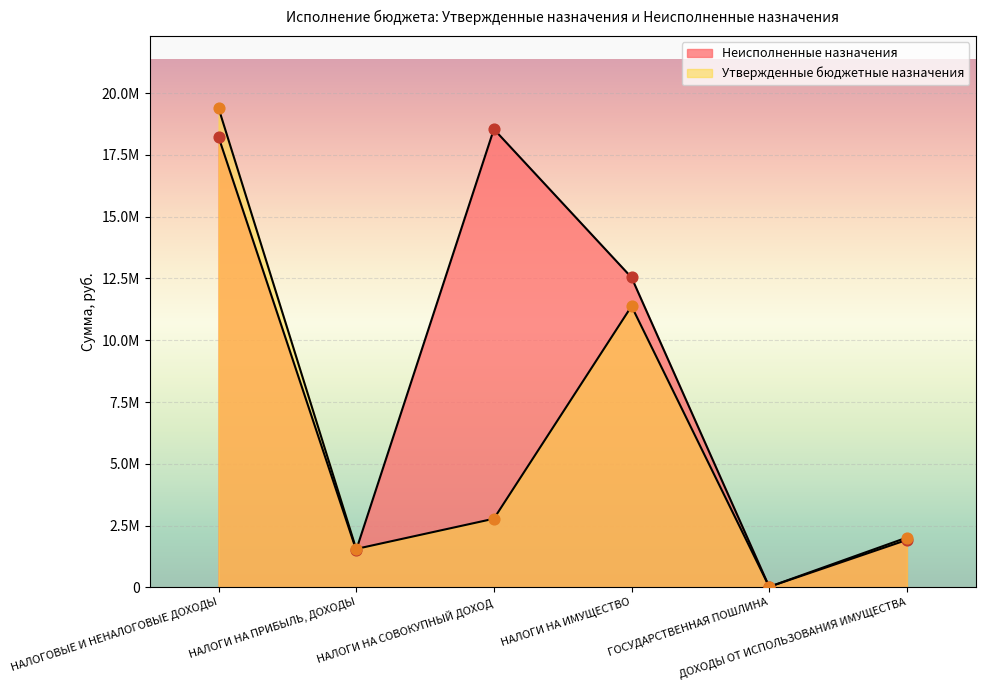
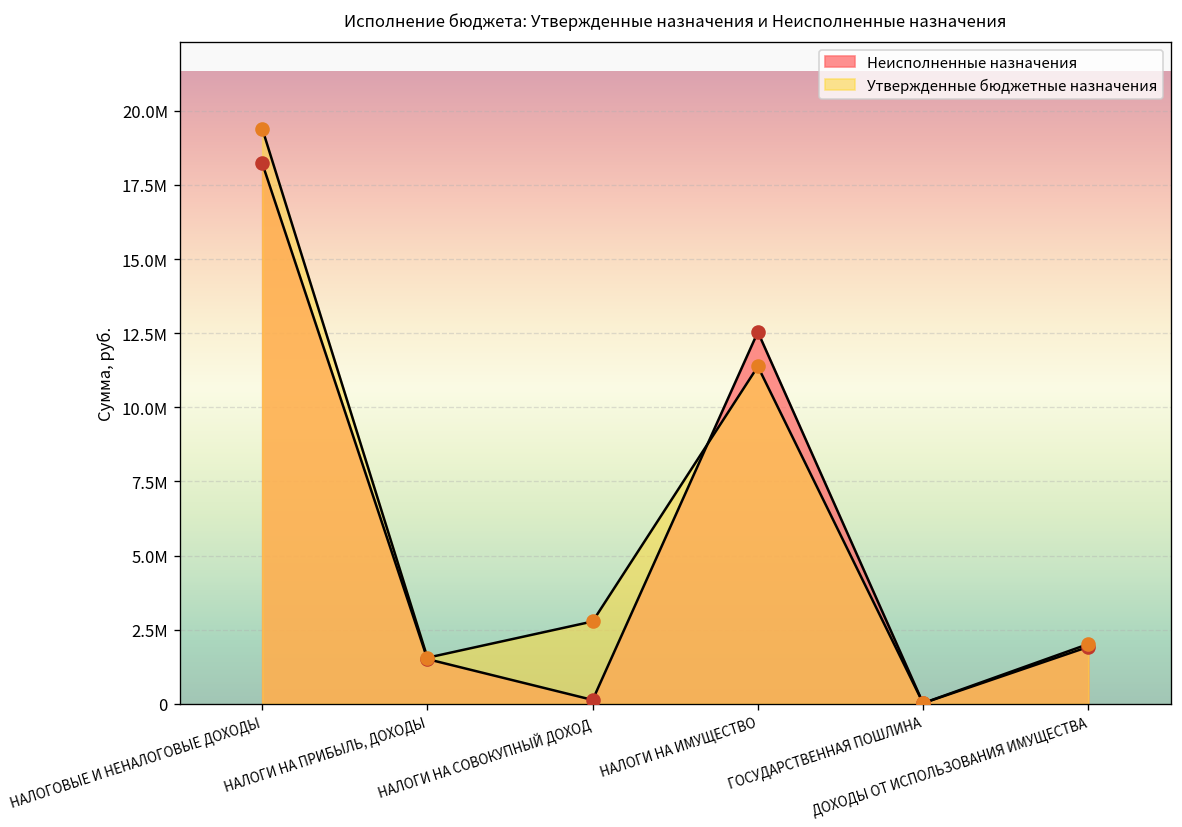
  {
    "Неисполненные назначения": {
      "НАЛОГОВЫЕ И НЕНАЛОГОВЫЕ ДОХОДЫ": 18200000,
-     "НАЛОГИ НА СОВОКУПНЫЙ ДОХОД": 18500000,
+     "НАЛОГИ НА СОВОКУПНЫЙ ДОХОД": 100000,
      "НАЛОГИ НА ИМУЩЕСТВО": 12500000
    },
    "Утвержденные бюджетные назначения": {
      "НАЛОГОВЫЕ И НЕНАЛОГОВЫЕ ДОХОДЫ": 19400000,
      "НАЛОГИ НА СОВОКУПНЫЙ ДОХОД": 2800000,
      "НАЛОГИ НА ИМУЩЕСТВО": 11400000
    }
  }
